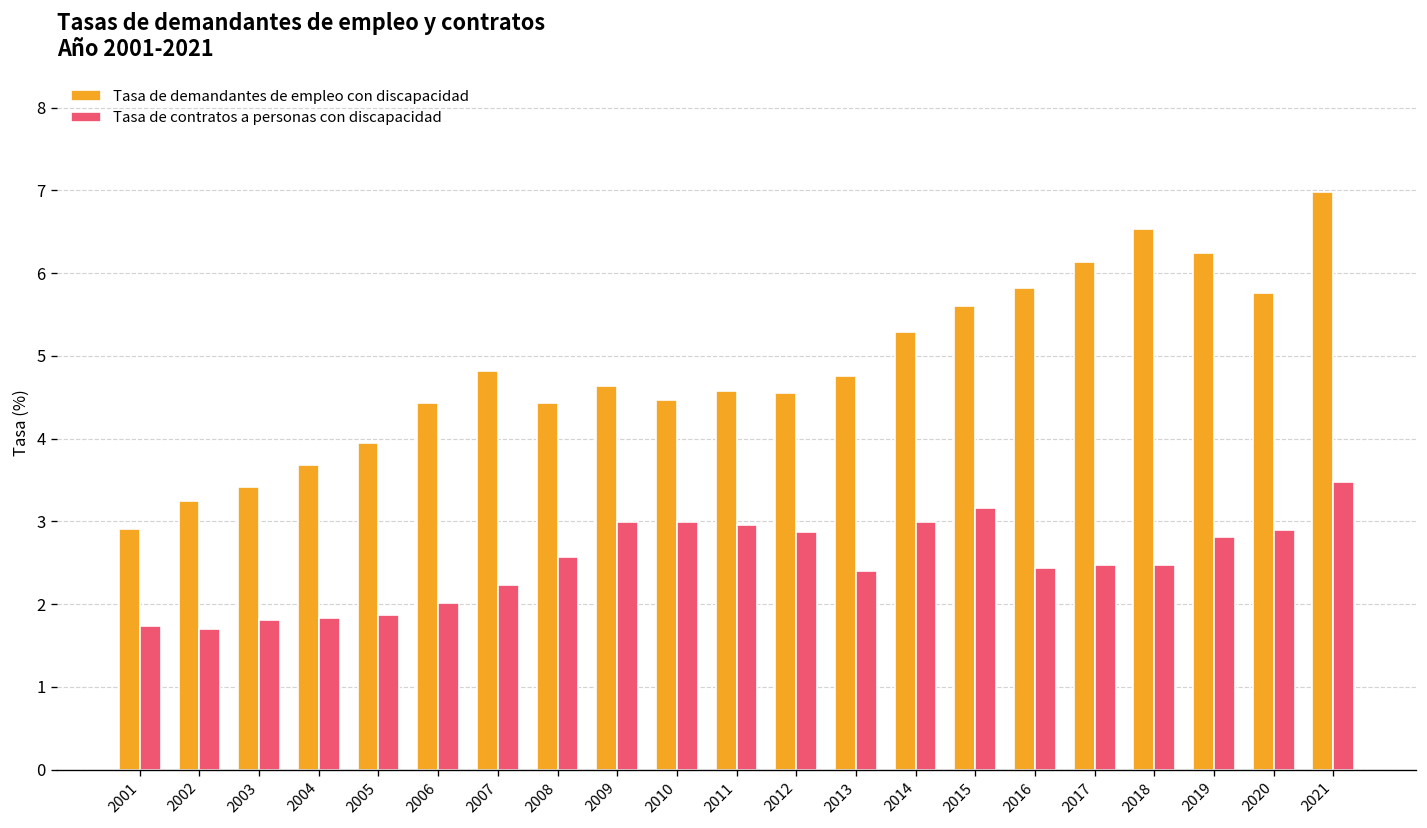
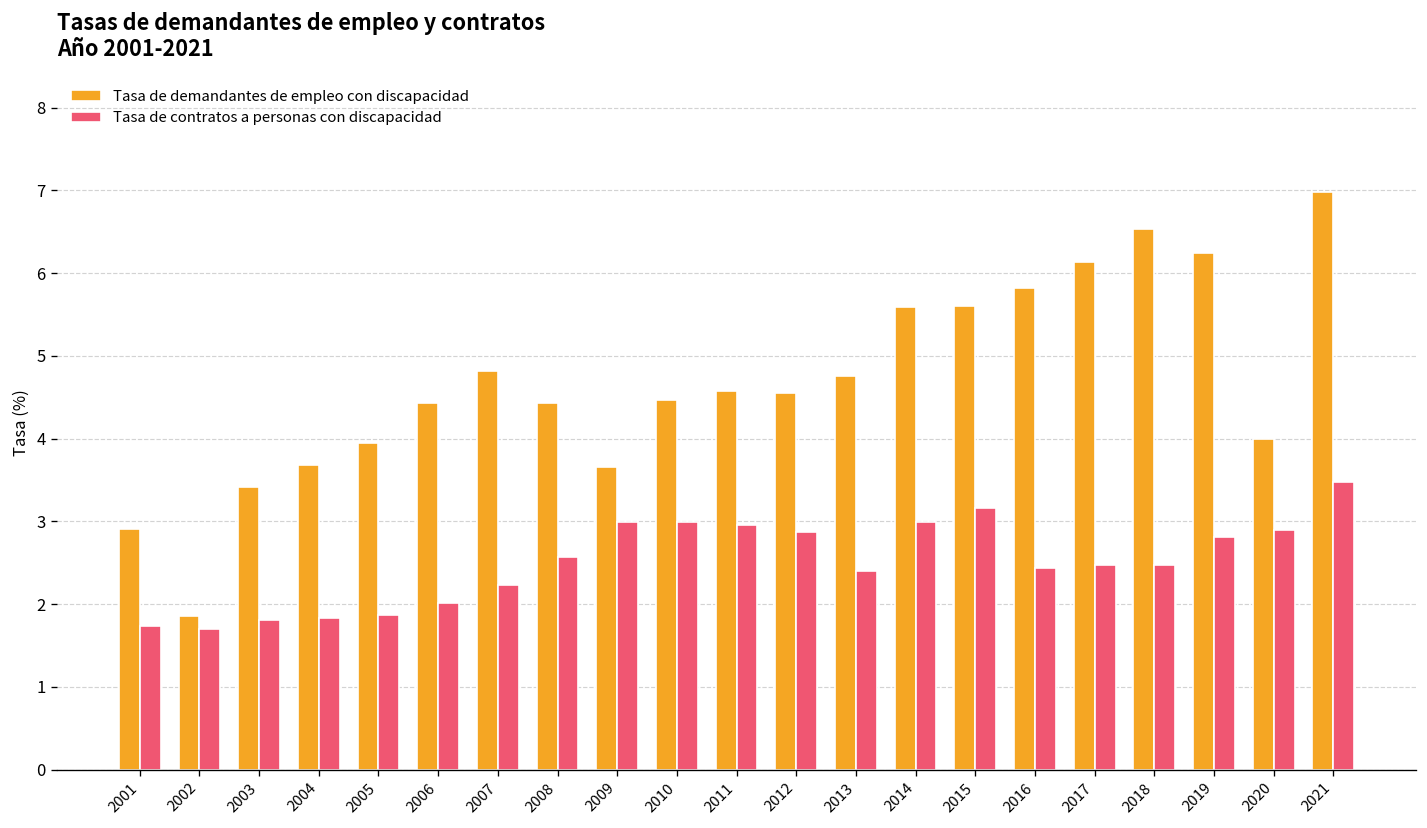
  {
    "Tasa de demandantes de empleo con discapacidad": {
      "2001": 2.9,
-     "2002": 3.3,
+     "2002": 1.9,
      "2003": 3.4,
      "2004": 3.7,
      "2005": 3.9,
      "2006": 4.4,
      "2007": 4.8,
      "2008": 4.4,
-     "2009": 4.6,
+     "2009": 3.7,
      "2010": 4.5,
      "2011": 4.6,
      "2012": 4.6,
      "2013": 4.8,
-     "2014": 5.3,
+     "2014": 5.6,
      "2015": 5.6,
      "2016": 5.8,
      "2017": 6.1,
      "2018": 6.5,
      "2019": 6.2,
-     "2020": 5.8,
+     "2020": 4.0,
      "2021": 7.0
    },
    "Tasa de contratos a personas con discapacidad": {
      "2001": 1.7,
      "2002": 1.7,
      "2003": 1.8,
      "2004": 1.8,
      "2005": 1.9,
      "2006": 2.0,
      "2007": 2.2,
      "2008": 2.6,
      "2009": 3.0,
      "2010": 3.0,
      "2011": 3.0,
      "2012": 2.9,
      "2013": 2.4,
      "2014": 3.0,
      "2015": 3.2,
      "2016": 2.4,
      "2017": 2.5,
      "2018": 2.5,
      "2019": 2.8,
      "2020": 2.9,
      "2021": 3.5
    }
  }
